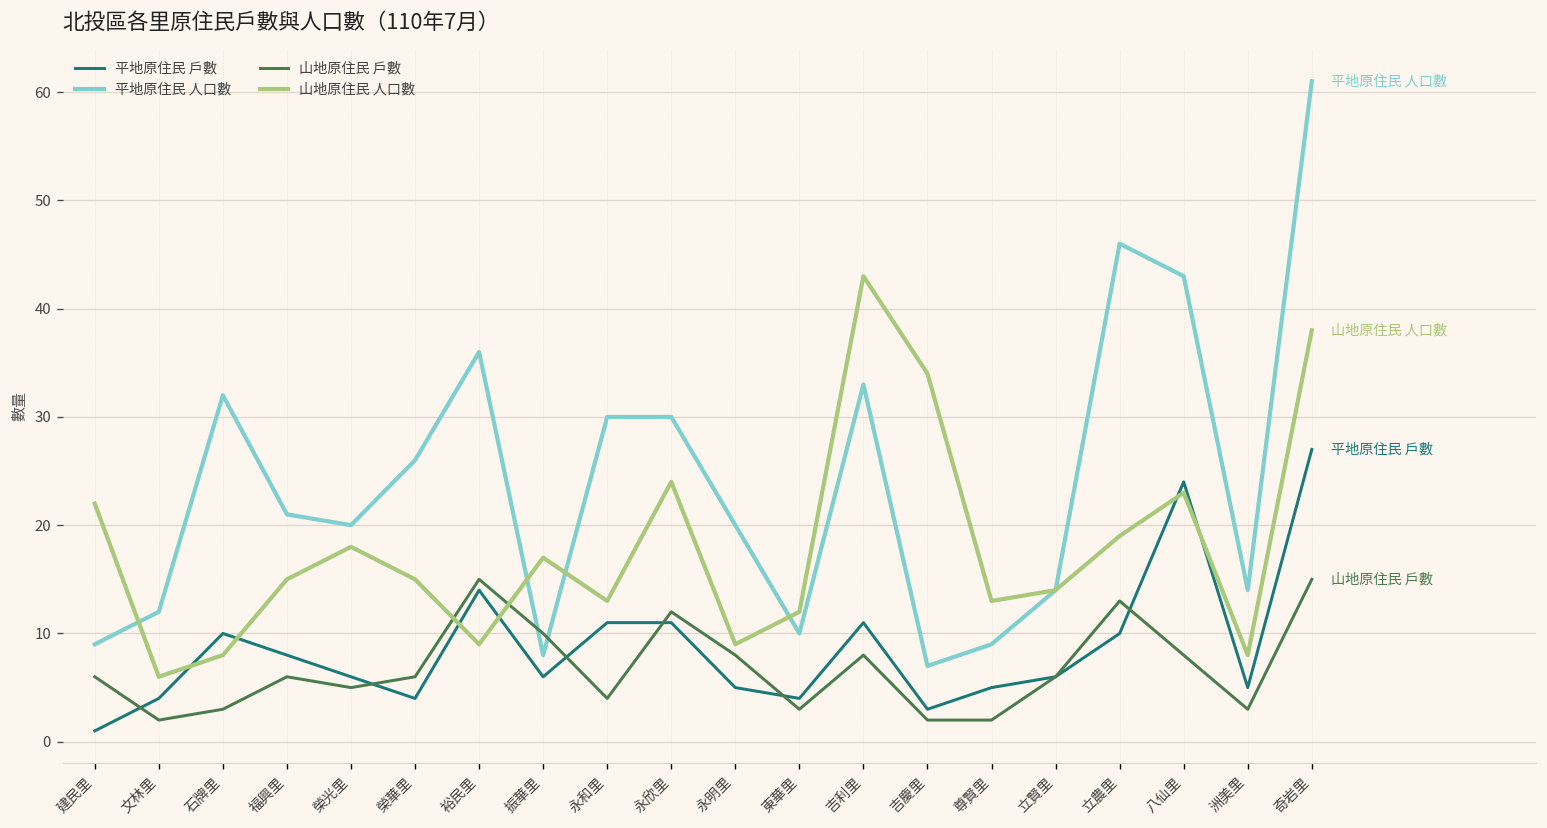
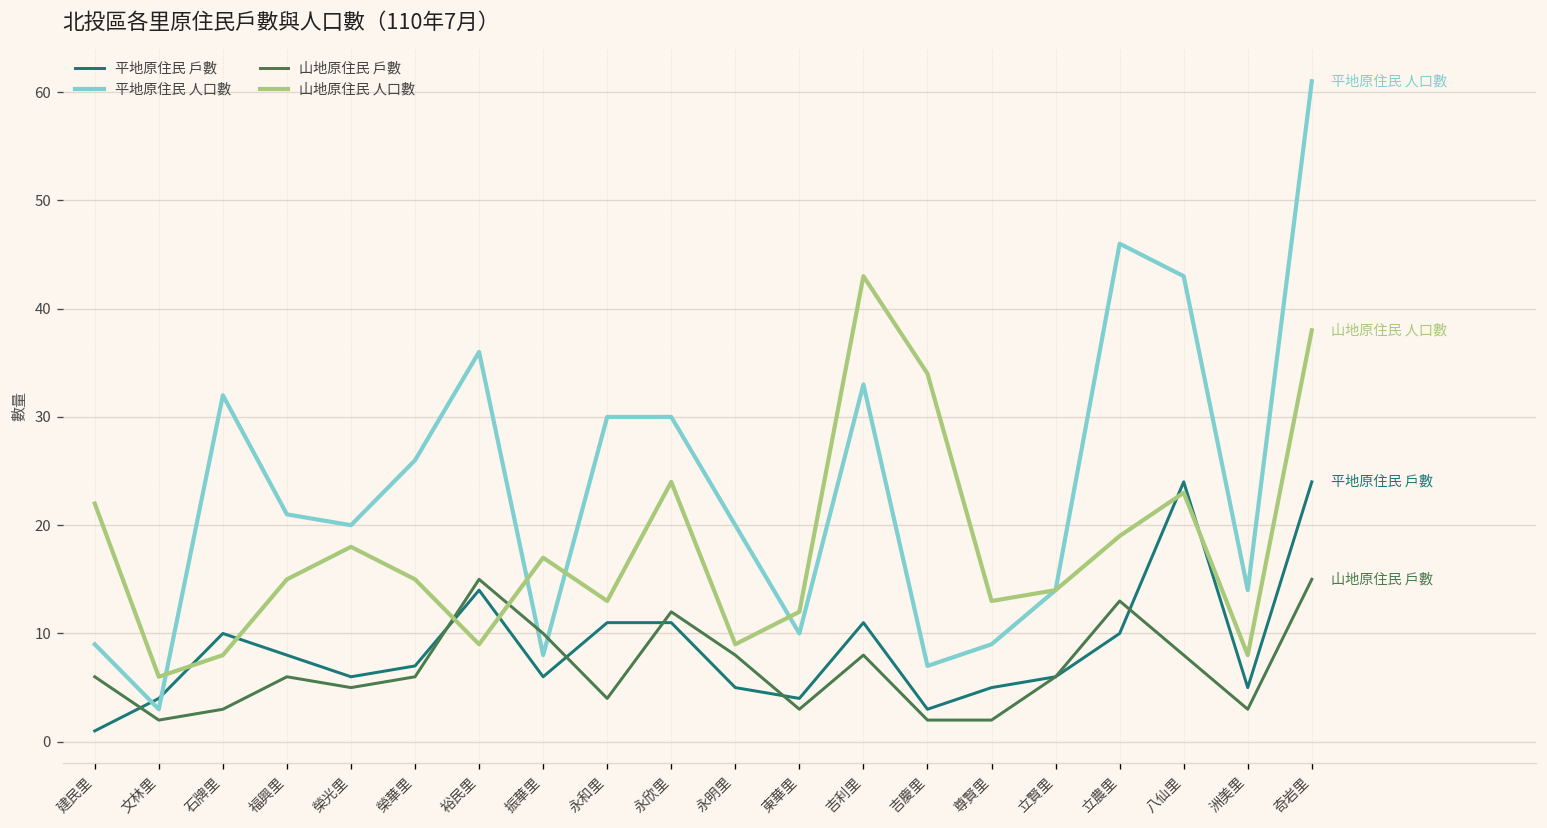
  {
    "平地原住民 戶數": {
      "建民里": 1,
      "文林里": 4,
      "石牌里": 10,
      "福興里": 8,
      "榮光里": 6,
-     "榮華里": 4,
+     "榮華里": 7,
      "裕民里": 14,
      "振華里": 6,
      "永和里": 11,
      "永欣里": 11,
      "永明里": 5,
      "東華里": 4,
      "吉利里": 11,
      "吉慶里": 3,
      "尊賢里": 5,
      "立農里": 10,
      "八仙里": 24,
      "洲美里": 5,
-     "奇岩里": 27
+     "奇岩里": 24
    },
    "平地原住民 人口數": {
      "建民里": 9,
-     "文林里": 12,
+     "文林里": 3,
      "石牌里": 32,
      "福興里": 21,
      "榮光里": 20,
      "榮華里": 26,
      "裕民里": 36,
      "振華里": 8,
      "永和里": 30,
      "永欣里": 30,
      "永明里": 20,
      "東華里": 10,
      "吉利里": 33,
      "吉慶里": 7,
      "尊賢里": 9,
      "立農里": 46,
      "八仙里": 43,
      "洲美里": 14,
      "奇岩里": 61
    },
    "山地原住民 戶數": {
      "建民里": 6,
      "文林里": 2,
      "石牌里": 3,
      "福興里": 6,
      "榮光里": 5,
      "榮華里": 6,
      "裕民里": 15,
      "振華里": 10,
      "永和里": 4,
      "永欣里": 12,
      "永明里": 8,
      "東華里": 3,
      "吉利里": 8,
      "吉慶里": 2,
      "尊賢里": 2,
      "立農里": 13,
      "八仙里": 8,
      "洲美里": 3,
      "奇岩里": 15
    },
    "山地原住民 人口數": {
      "建民里": 22,
      "文林里": 6,
      "石牌里": 8,
      "福興里": 15,
      "榮光里": 18,
      "榮華里": 15,
      "裕民里": 9,
      "振華里": 17,
      "永和里": 13,
      "永欣里": 24,
      "永明里": 9,
      "東華里": 12,
      "吉利里": 43,
      "吉慶里": 34,
      "尊賢里": 13,
      "立農里": 19,
      "八仙里": 23,
      "洲美里": 8,
      "奇岩里": 38
    }
  }
